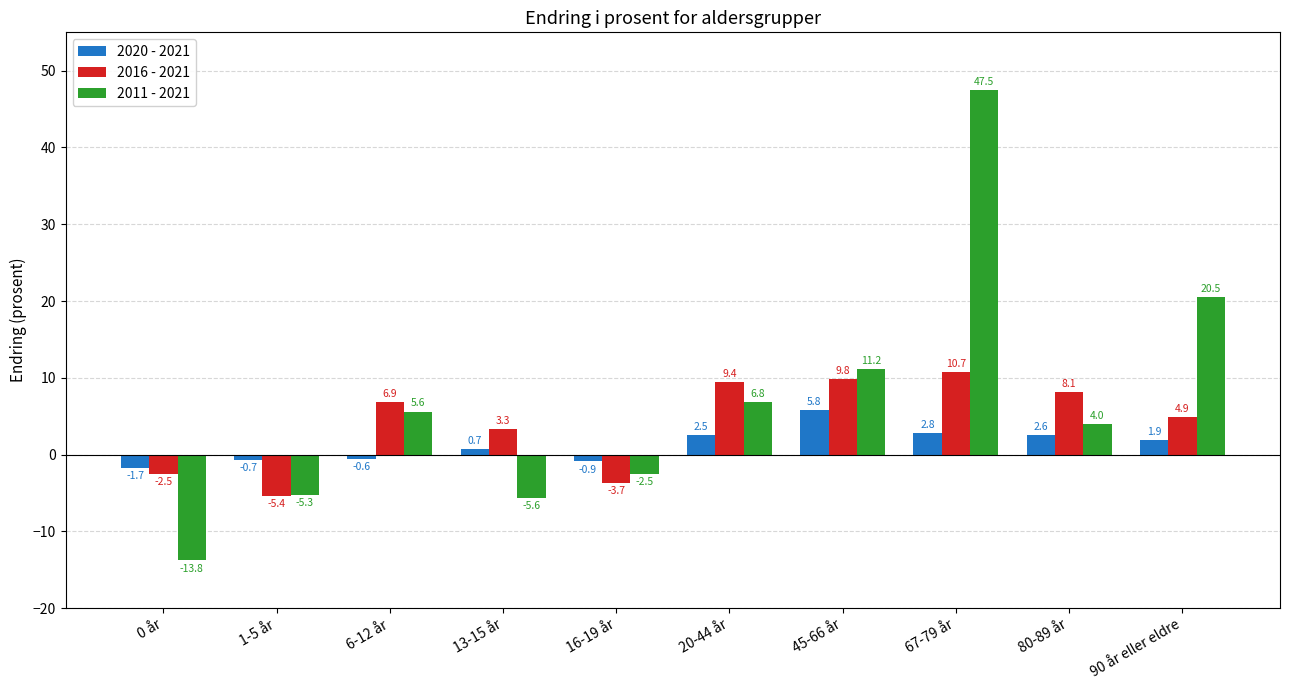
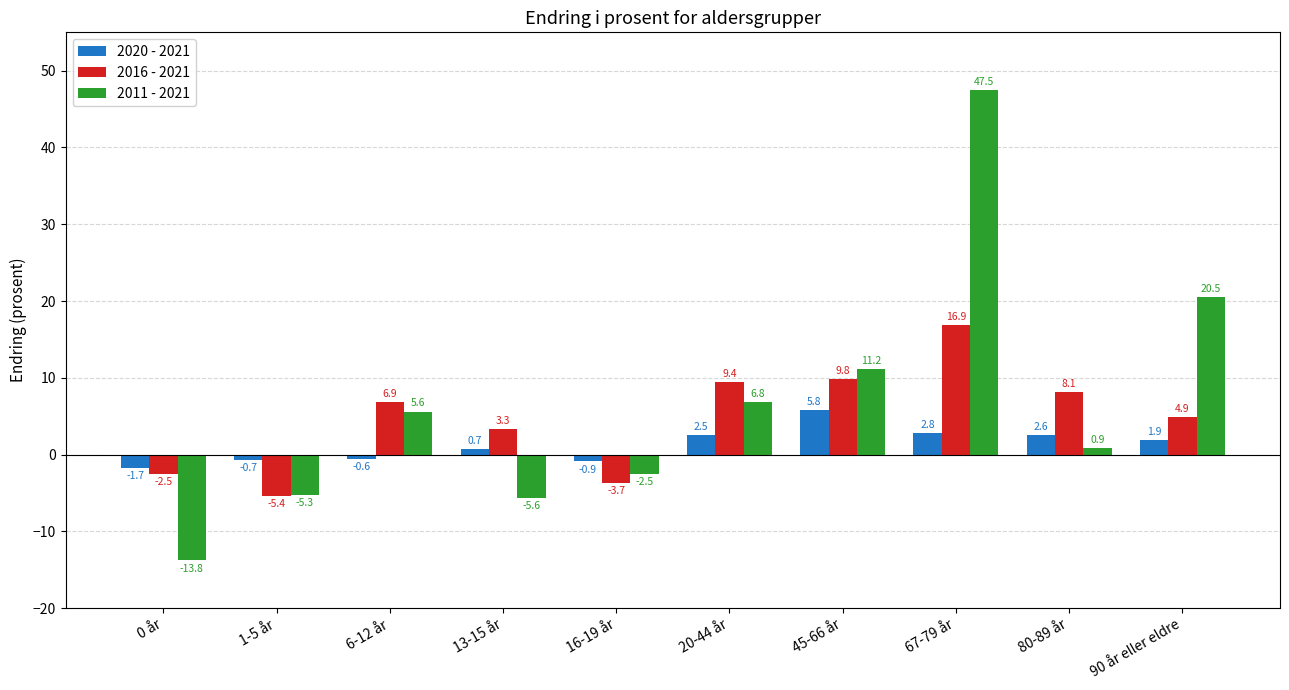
  {
    "2020 - 2021": {
      "0 år": -1.7,
      "1-5 år": -0.7,
      "6-12 år": -0.6,
      "13-15 år": 0.7,
      "16-19 år": -0.9,
      "20-44 år": 2.5,
      "45-66 år": 5.8,
      "67-79 år": 2.8,
      "80-89 år": 2.6,
      "90 år eller eldre": 1.9
    },
    "2016 - 2021": {
      "0 år": -2.5,
      "1-5 år": -5.4,
      "6-12 år": 6.9,
      "13-15 år": 3.3,
      "16-19 år": -3.7,
      "20-44 år": 9.4,
      "45-66 år": 9.8,
-     "67-79 år": 10.7,
+     "67-79 år": 16.9,
      "80-89 år": 8.1,
      "90 år eller eldre": 4.9
    },
    "2011 - 2021": {
      "0 år": -13.8,
      "1-5 år": -5.3,
      "6-12 år": 5.6,
      "13-15 år": -5.6,
      "16-19 år": -2.5,
      "20-44 år": 6.8,
      "45-66 år": 11.2,
      "67-79 år": 47.5,
-     "80-89 år": 4.0,
+     "80-89 år": 0.9,
      "90 år eller eldre": 20.5
    }
  }
